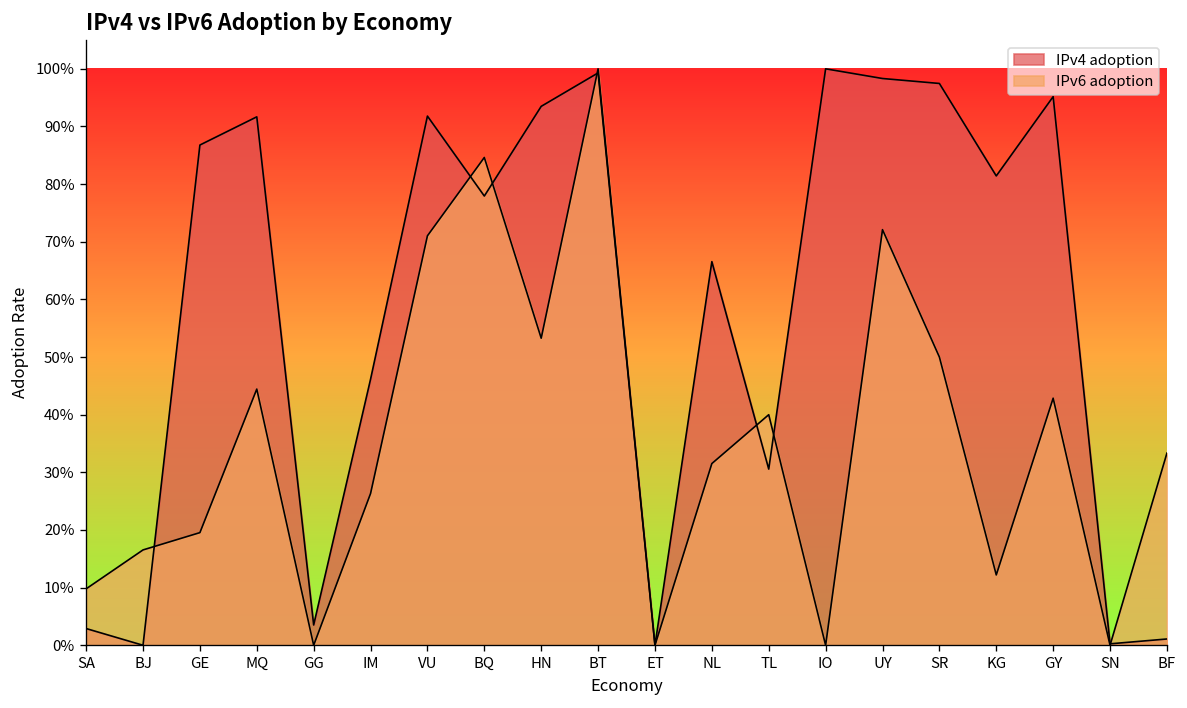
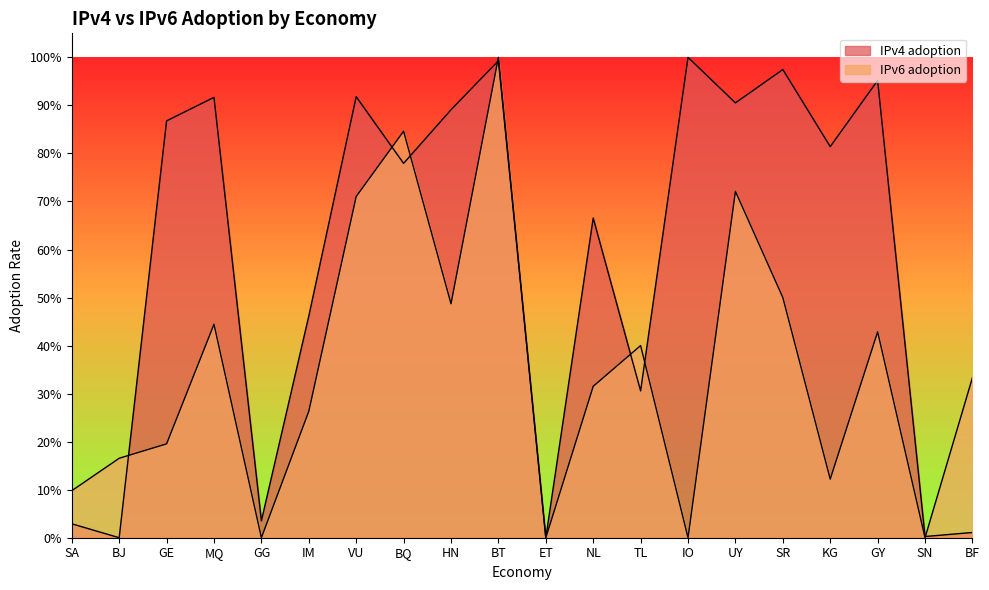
  {
    "IPv4 adoption": {
      "SA": "3%",
      "BJ": "0%",
      "GE": "87%",
      "MQ": "92%",
      "GG": "4%",
      "IM": "46%",
      "VU": "92%",
      "BQ": "78%",
-     "HN": "93%",
+     "HN": "89%",
      "BT": "99%",
      "NL": "67%",
      "TL": "31%",
      "IO": "100%",
-     "UY": "98%",
+     "UY": "91%",
      "SR": "97%",
      "KG": "81%",
      "BF": "1%"
    },
    "IPv6 adoption": {
      "SA": "10%",
      "BJ": "17%",
      "GE": "20%",
      "MQ": "44%",
      "GG": "0%",
      "IM": "26%",
      "VU": "71%",
      "BQ": "85%",
-     "HN": "53%",
+     "HN": "49%",
      "BT": "100%",
      "NL": "32%",
      "TL": "40%",
      "IO": "0%",
      "UY": "72%",
      "SR": "50%",
      "KG": "12%",
      "GY": "43%",
      "BF": "33%"
    }
  }
